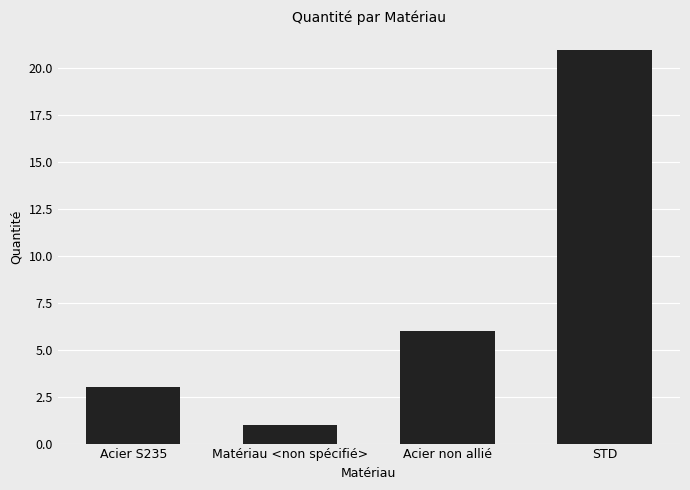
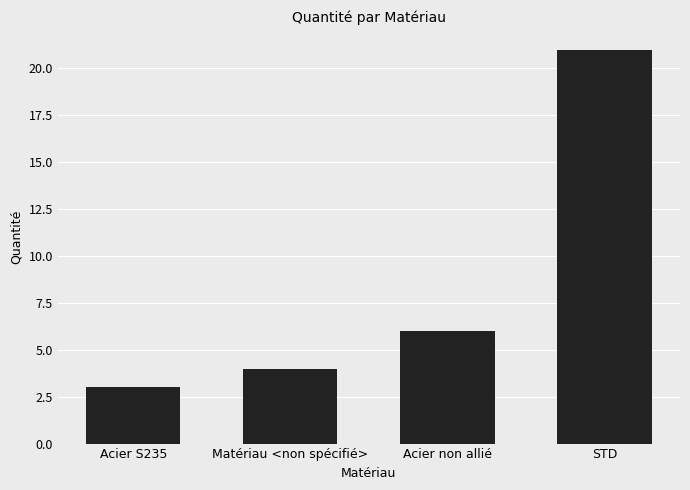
  {
    "Acier S235": 3,
-   "Matériau <non spécifié>": 1,
+   "Matériau <non spécifié>": 4,
    "Acier non allié": 6,
    "STD": 21
  }
